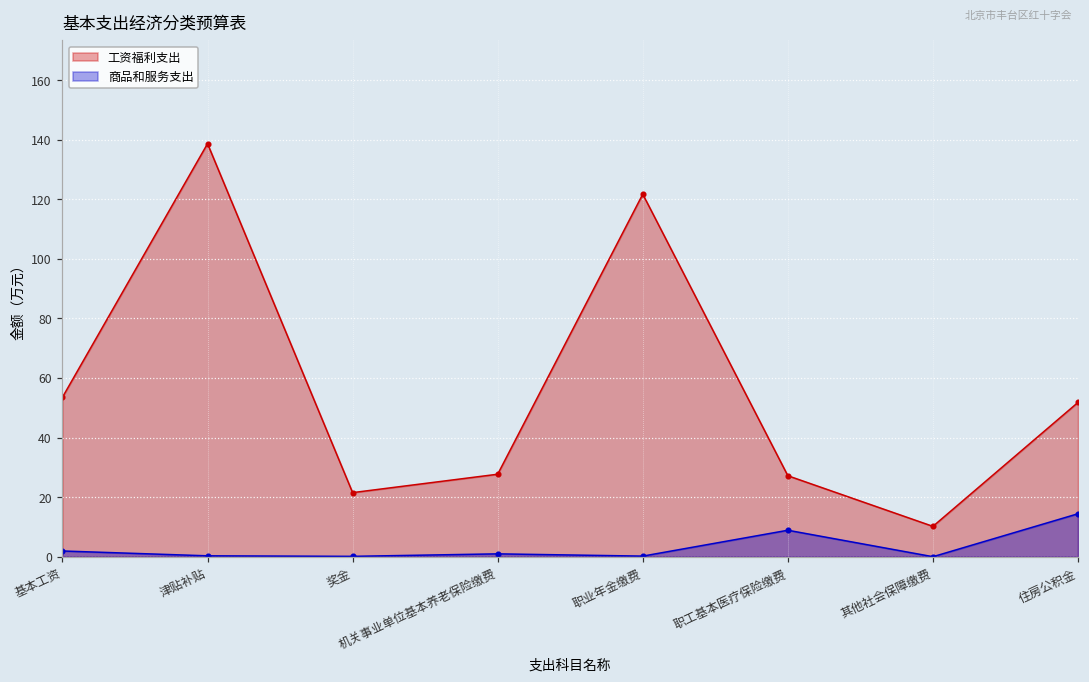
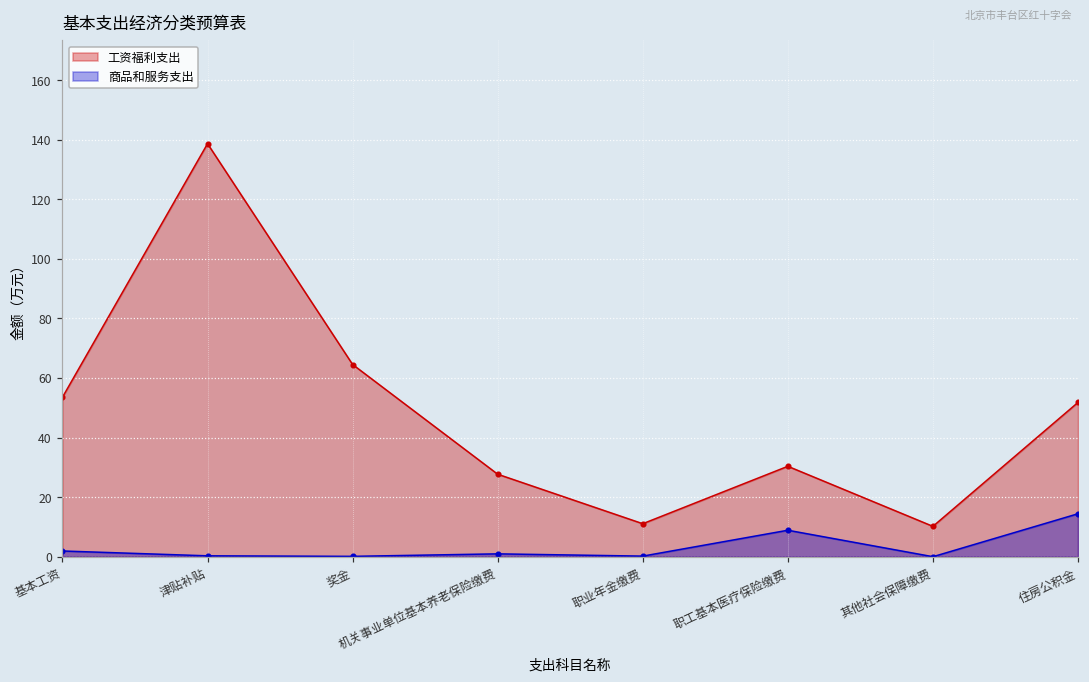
  {
    "工资福利支出": {
      "基本工资": 54,
      "津贴补贴": 139,
-     "奖金": 22,
+     "奖金": 65,
      "机关事业单位基本养老保险缴费": 28,
-     "职业年金缴费": 122,
-     "职工基本医疗保险缴费": 27,
+     "职业年金缴费": 11,
+     "职工基本医疗保险缴费": 30,
      "其他社会保障缴费": 10,
      "住房公积金": 52
    },
    "商品和服务支出": {
      "基本工资": 2,
      "津贴补贴": 0,
      "奖金": 0,
      "机关事业单位基本养老保险缴费": 1,
      "职业年金缴费": 0,
      "职工基本医疗保险缴费": 9,
      "其他社会保障缴费": 0,
      "住房公积金": 14
    }
  }
